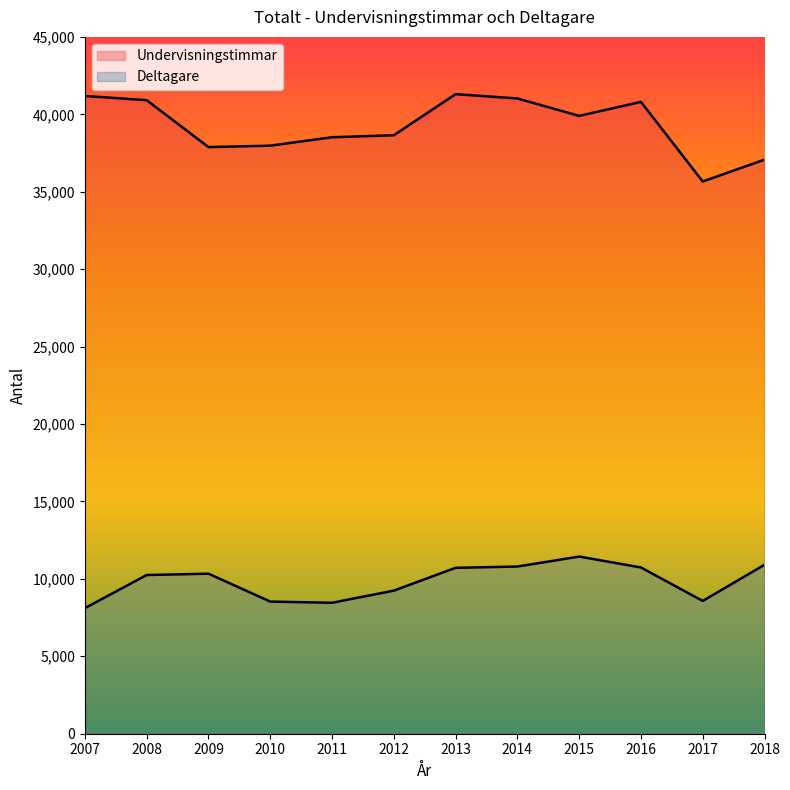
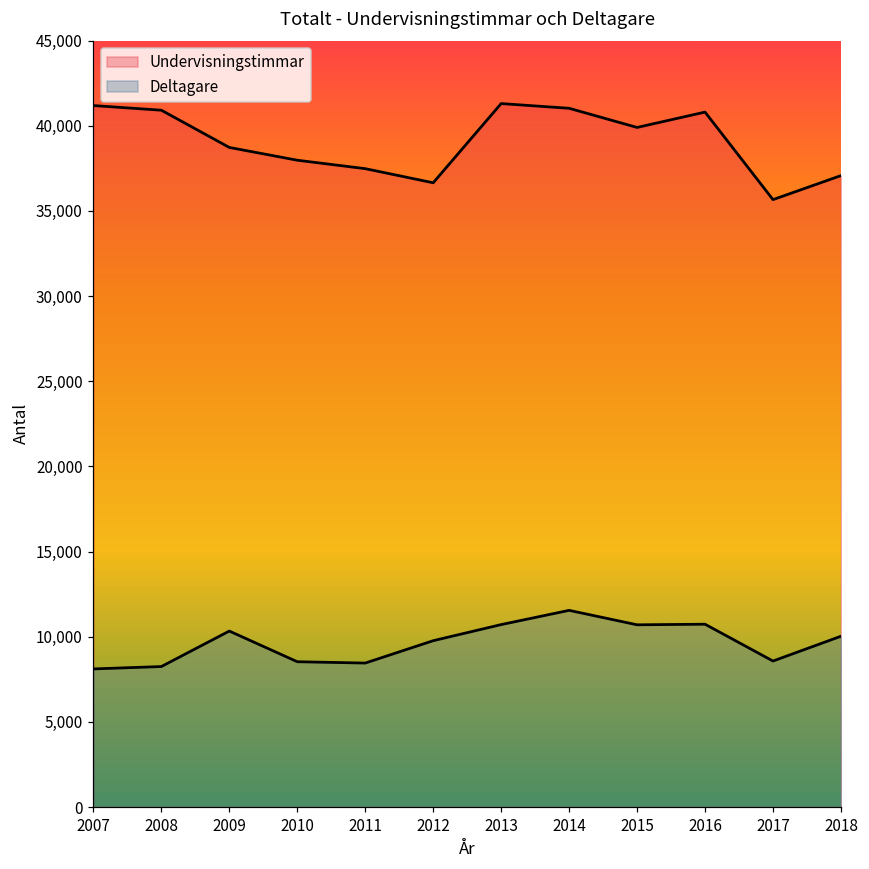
  {
    "Undervisningstimmar": {
      "2007": "41,200",
      "2008": "40,900",
-     "2009": "37,900",
+     "2009": "38,700",
      "2010": "38,000",
-     "2011": "38,500",
-     "2012": "38,600",
+     "2011": "37,500",
+     "2012": "36,700",
      "2013": "41,300",
      "2014": "41,000",
      "2015": "39,900",
      "2016": "40,800",
      "2017": "35,700",
      "2018": "37,100"
    },
    "Deltagare": {
      "2007": "8,100",
-     "2008": "10,200",
+     "2008": "8,300",
      "2009": "10,300",
      "2010": "8,500",
      "2011": "8,500",
-     "2012": "9,200",
+     "2012": "9,800",
      "2013": "10,700",
-     "2014": "10,800",
-     "2015": "11,400",
+     "2014": "11,600",
+     "2015": "10,700",
      "2016": "10,700",
      "2017": "8,600",
-     "2018": "10,900"
+     "2018": "10,000"
    }
  }
